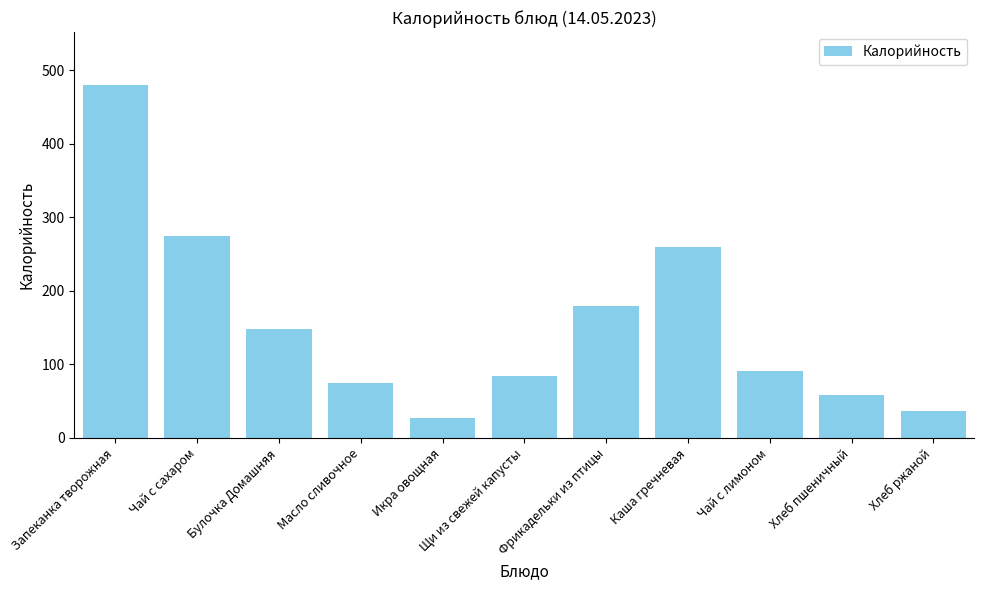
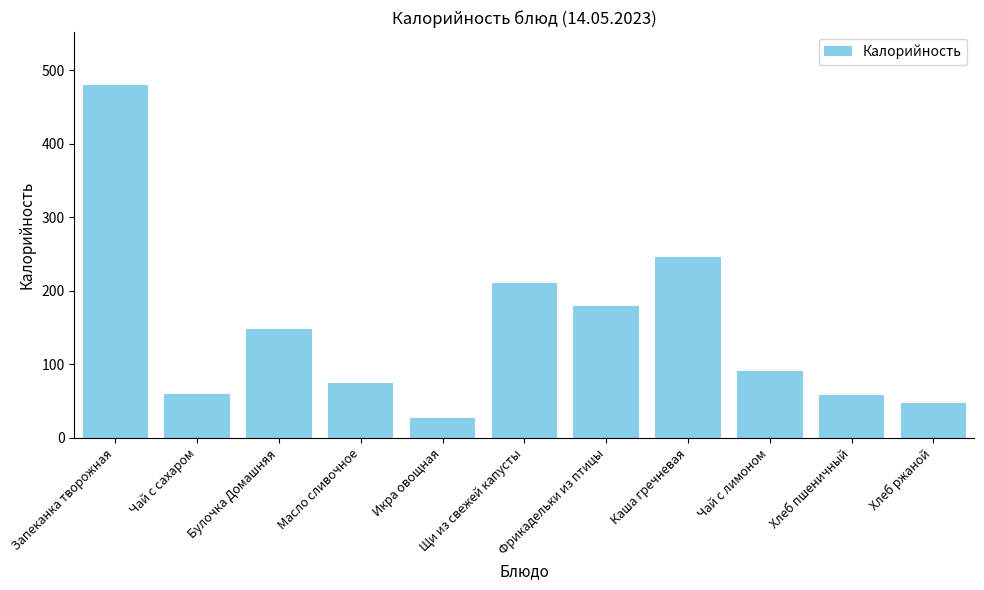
  {
    "Запеканка творожная": 480,
-   "Чай с сахаром": 280,
+   "Чай с сахаром": 60,
    "Булочка Домашняя": 150,
    "Масло сливочное": 80,
    "Икра овощная": 30,
-   "Щи из свежей капусты": 80,
+   "Щи из свежей капусты": 210,
    "Фрикадельки из птицы": 180,
-   "Каша гречневая": 260,
+   "Каша гречневая": 250,
    "Чай с лимоном": 90,
    "Хлеб пшеничный": 60,
-   "Хлеб ржаной": 40
+   "Хлеб ржаной": 50
  }
